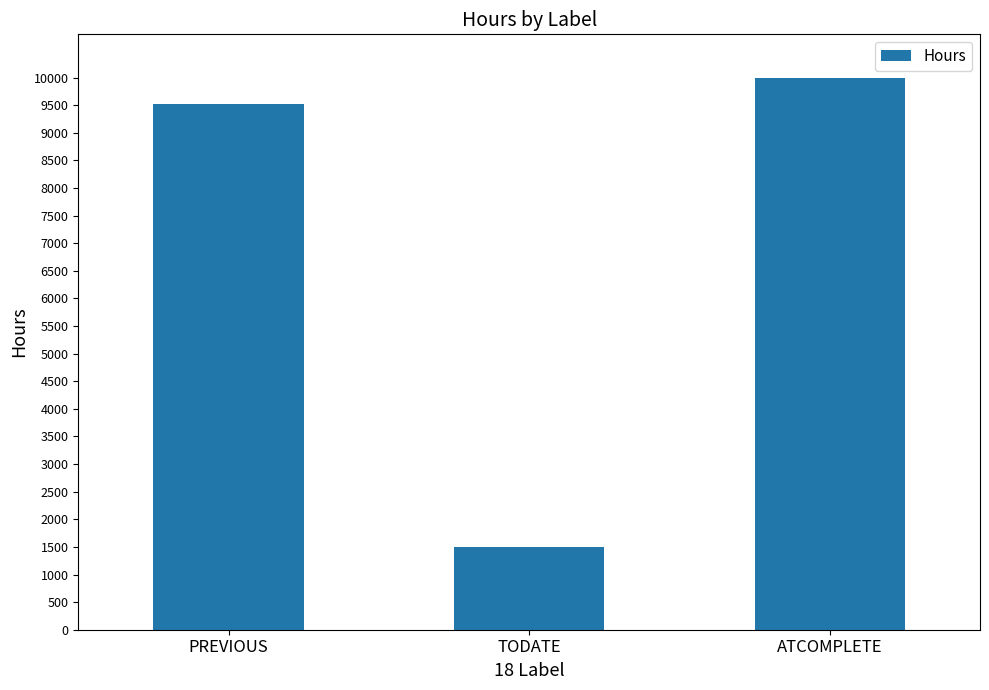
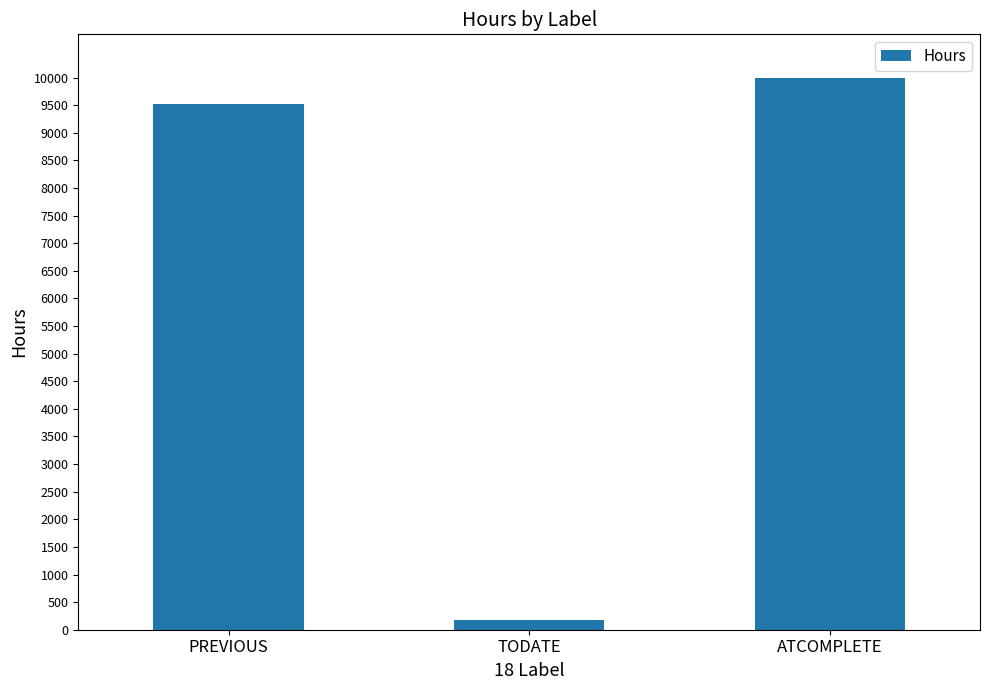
  {
    "PREVIOUS": 9500,
-   "TODATE": 1500,
+   "TODATE": 200,
    "ATCOMPLETE": 10000
  }
